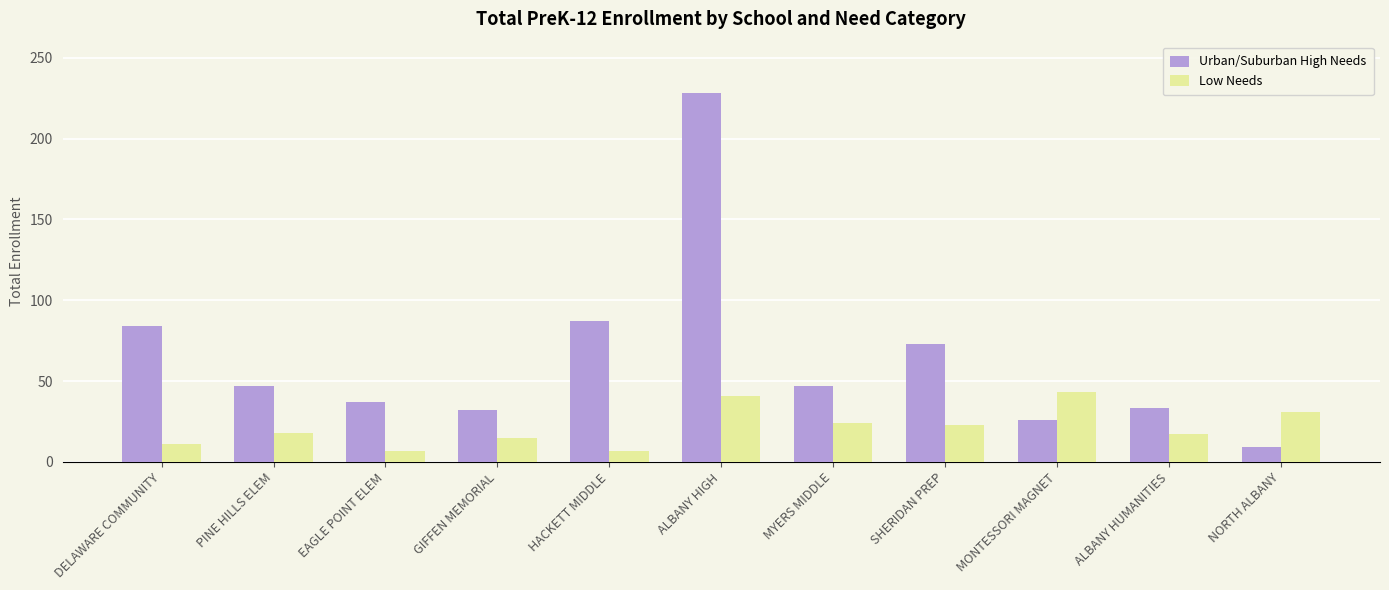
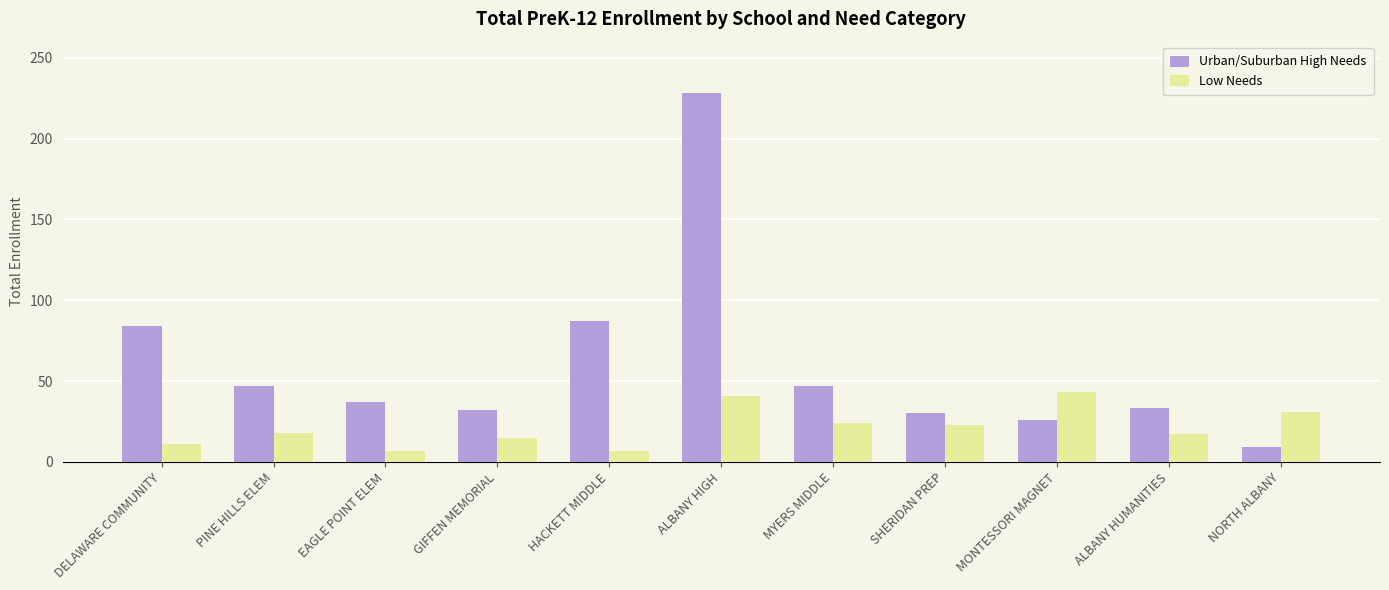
  {
    "Urban/Suburban High Needs": {
      "DELAWARE COMMUNITY": 84,
      "PINE HILLS ELEM": 47,
      "EAGLE POINT ELEM": 37,
      "GIFFEN MEMORIAL": 32,
      "HACKETT MIDDLE": 87,
      "ALBANY HIGH": 228,
      "MYERS MIDDLE": 47,
-     "SHERIDAN PREP": 73,
+     "SHERIDAN PREP": 30,
      "MONTESSORI MAGNET": 26,
      "ALBANY HUMANITIES": 33,
      "NORTH ALBANY": 9
    },
    "Low Needs": {
      "DELAWARE COMMUNITY": 11,
      "PINE HILLS ELEM": 18,
      "EAGLE POINT ELEM": 7,
      "GIFFEN MEMORIAL": 15,
      "HACKETT MIDDLE": 7,
      "ALBANY HIGH": 41,
      "MYERS MIDDLE": 24,
      "SHERIDAN PREP": 23,
      "MONTESSORI MAGNET": 43,
      "ALBANY HUMANITIES": 17,
      "NORTH ALBANY": 31
    }
  }
